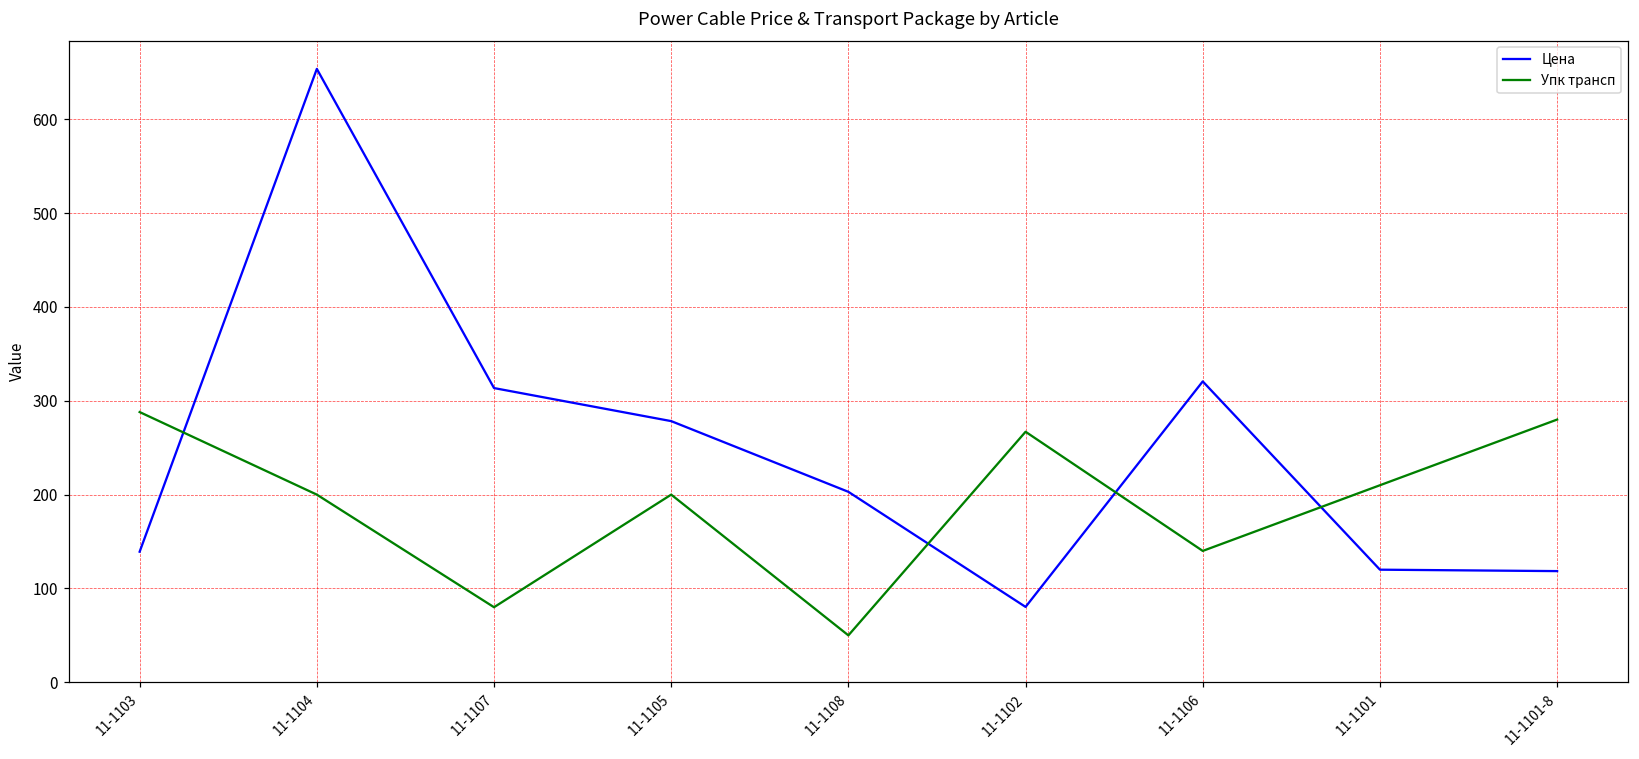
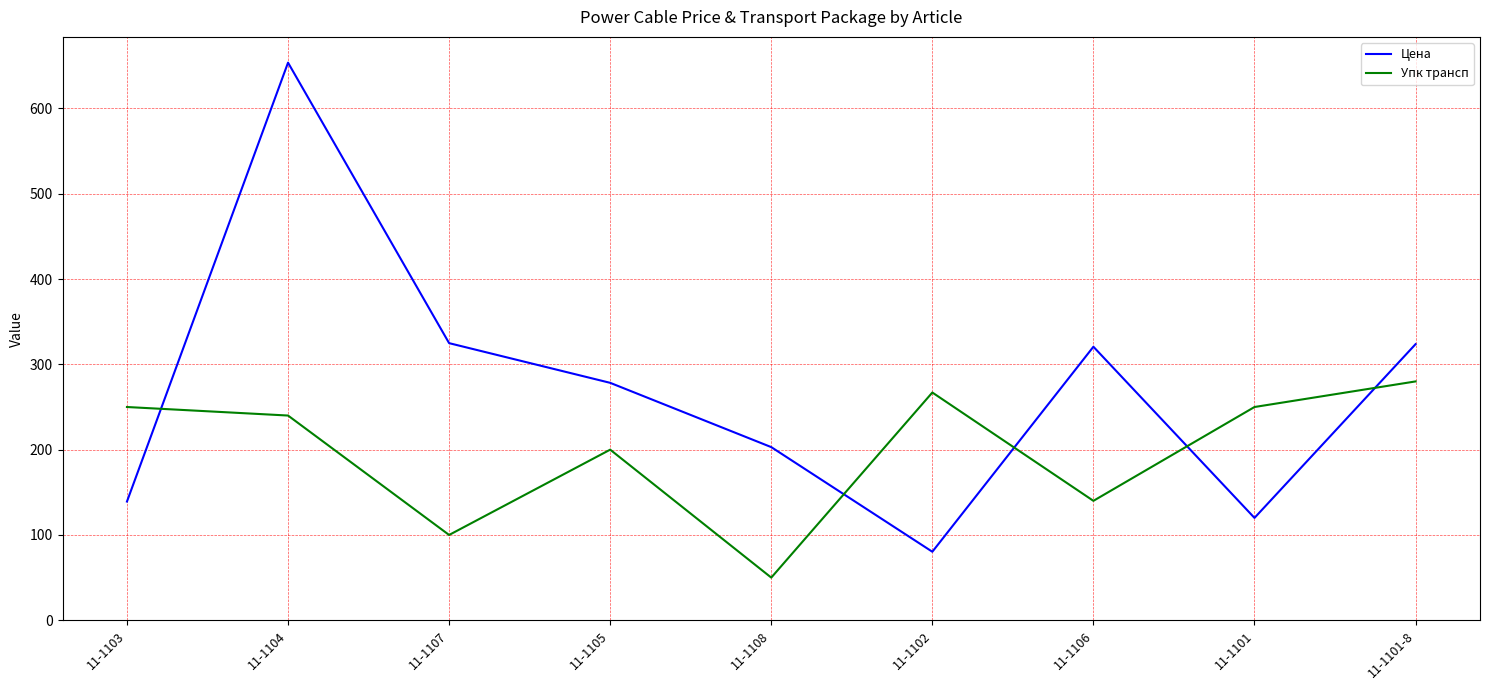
  {
    "Цена": {
      "11-1103": 140,
      "11-1104": 650,
-     "11-1107": 310,
+     "11-1107": 320,
      "11-1105": 280,
      "11-1108": 200,
      "11-1102": 80,
      "11-1106": 320,
      "11-1101": 120,
-     "11-1101-8": 120
+     "11-1101-8": 320
    },
    "Упк трансп": {
-     "11-1103": 290,
-     "11-1104": 200,
-     "11-1107": 80,
+     "11-1103": 250,
+     "11-1104": 240,
+     "11-1107": 100,
      "11-1105": 200,
      "11-1108": 50,
      "11-1102": 270,
      "11-1106": 140,
-     "11-1101": 210,
+     "11-1101": 250,
      "11-1101-8": 280
    }
  }
